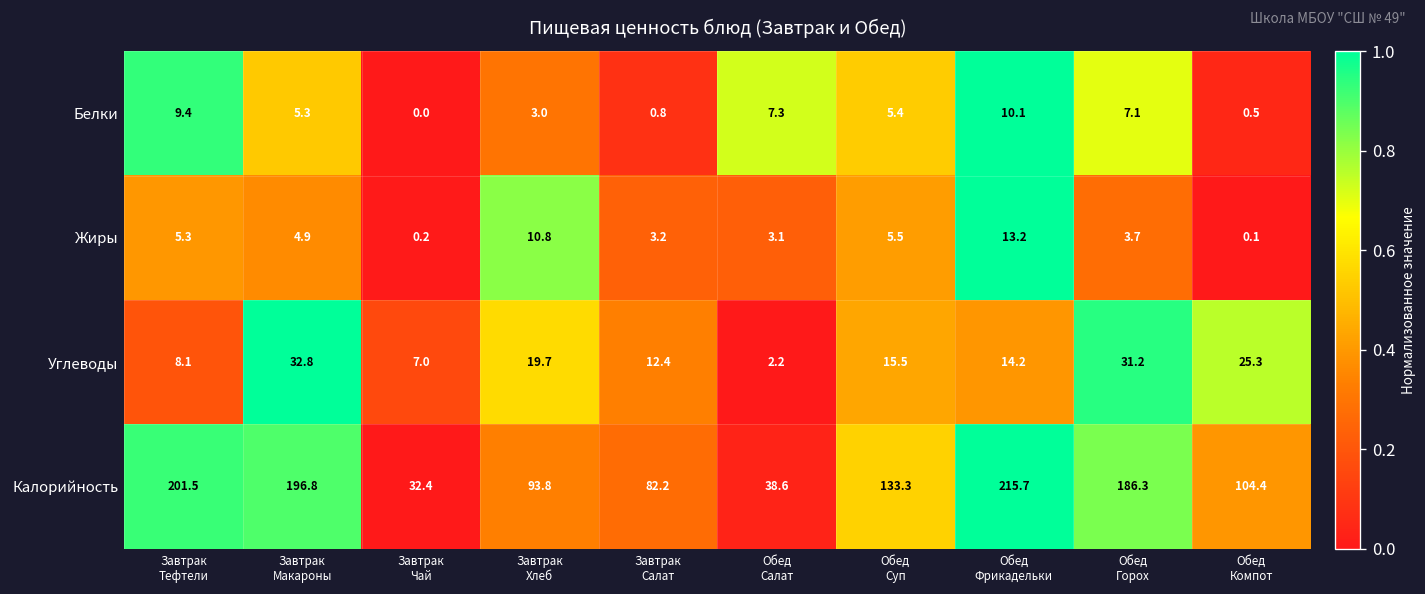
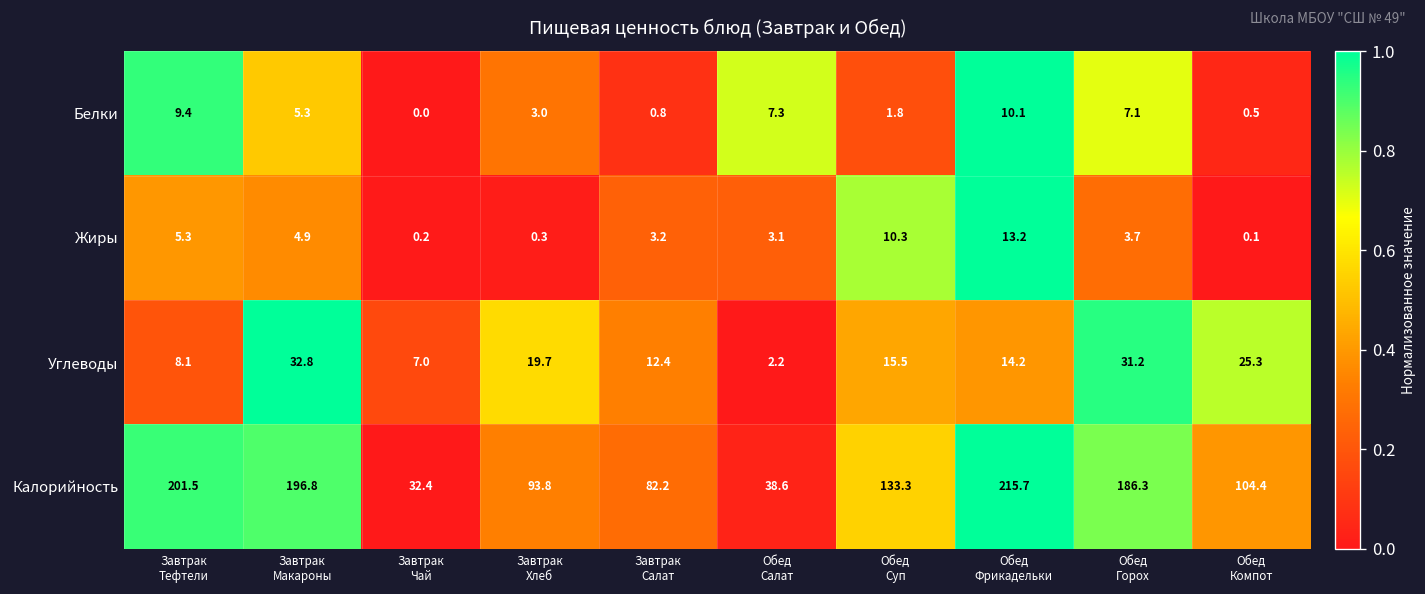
  {
    "Белки": {
      "Завтрак Тефтели": 9.4,
      "Завтрак Макароны": 5.3,
      "Завтрак Чай": 0.0,
      "Завтрак Хлеб": 3.0,
      "Завтрак Салат": 0.8,
      "Обед Салат": 7.3,
-     "Обед Суп": 5.4,
+     "Обед Суп": 1.8,
      "Обед Фрикадельки": 10.1,
      "Обед Горох": 7.1,
      "Обед Компот": 0.5
    },
    "Жиры": {
      "Завтрак Тефтели": 5.3,
      "Завтрак Макароны": 4.9,
      "Завтрак Чай": 0.2,
-     "Завтрак Хлеб": 10.8,
+     "Завтрак Хлеб": 0.3,
      "Завтрак Салат": 3.2,
      "Обед Салат": 3.1,
-     "Обед Суп": 5.5,
+     "Обед Суп": 10.3,
      "Обед Фрикадельки": 13.2,
      "Обед Горох": 3.7,
      "Обед Компот": 0.1
    },
    "Углеводы": {
      "Завтрак Тефтели": 8.1,
      "Завтрак Макароны": 32.8,
      "Завтрак Чай": 7.0,
      "Завтрак Хлеб": 19.7,
      "Завтрак Салат": 12.4,
      "Обед Салат": 2.2,
      "Обед Суп": 15.5,
      "Обед Фрикадельки": 14.2,
      "Обед Горох": 31.2,
      "Обед Компот": 25.3
    },
    "Калорийность": {
      "Завтрак Тефтели": 201.5,
      "Завтрак Макароны": 196.8,
      "Завтрак Чай": 32.4,
      "Завтрак Хлеб": 93.8,
      "Завтрак Салат": 82.2,
      "Обед Салат": 38.6,
      "Обед Суп": 133.3,
      "Обед Фрикадельки": 215.7,
      "Обед Горох": 186.3,
      "Обед Компот": 104.4
    }
  }
